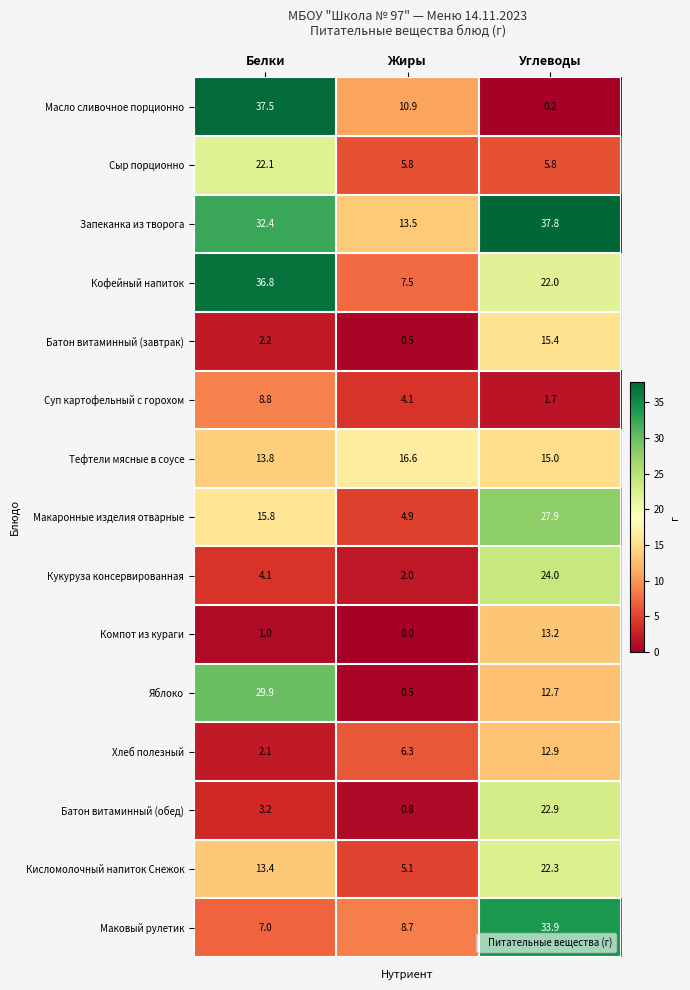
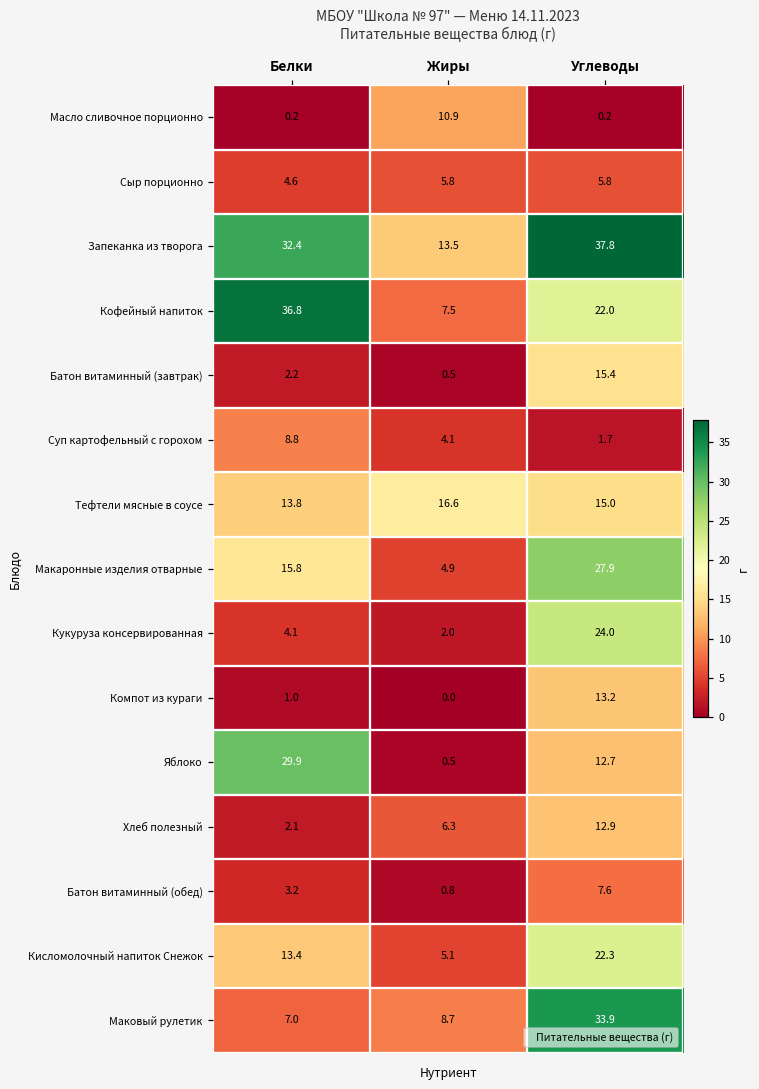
  {
    "Масло сливочное порционно": {
-     "Белки": 37.5,
+     "Белки": 0.2,
      "Жиры": 10.9,
      "Углеводы": 0.2
    },
    "Сыр порционно": {
-     "Белки": 22.1,
+     "Белки": 4.6,
      "Жиры": 5.8,
      "Углеводы": 5.8
    },
    "Запеканка из творога": {
      "Белки": 32.4,
      "Жиры": 13.5,
      "Углеводы": 37.8
    },
    "Кофейный напиток": {
      "Белки": 36.8,
      "Жиры": 7.5,
      "Углеводы": 22.0
    },
    "Батон витаминный (завтрак)": {
      "Белки": 2.2,
      "Жиры": 0.5,
      "Углеводы": 15.4
    },
    "Суп картофельный с горохом": {
      "Белки": 8.8,
      "Жиры": 4.1,
      "Углеводы": 1.7
    },
    "Тефтели мясные в соусе": {
      "Белки": 13.8,
      "Жиры": 16.6,
      "Углеводы": 15.0
    },
    "Макаронные изделия отварные": {
      "Белки": 15.8,
      "Жиры": 4.9,
      "Углеводы": 27.9
    },
    "Кукуруза консервированная": {
      "Белки": 4.1,
      "Жиры": 2.0,
      "Углеводы": 24.0
    },
    "Компот из кураги": {
      "Белки": 1.0,
      "Жиры": 0.0,
      "Углеводы": 13.2
    },
    "Яблоко": {
      "Белки": 29.9,
      "Жиры": 0.5,
      "Углеводы": 12.7
    },
    "Хлеб полезный": {
      "Белки": 2.1,
      "Жиры": 6.3,
      "Углеводы": 12.9
    },
    "Батон витаминный (обед)": {
      "Белки": 3.2,
      "Жиры": 0.8,
-     "Углеводы": 22.9
+     "Углеводы": 7.6
    },
    "Кисломолочный напиток Снежок": {
      "Белки": 13.4,
      "Жиры": 5.1,
      "Углеводы": 22.3
    },
    "Маковый рулетик": {
      "Белки": 7.0,
      "Жиры": 8.7,
      "Углеводы": 33.9
    }
  }
